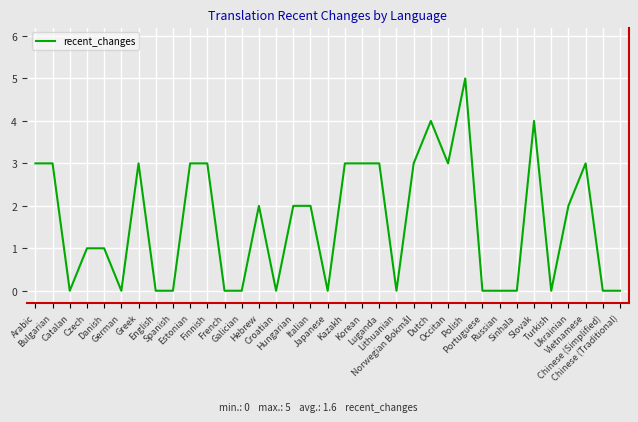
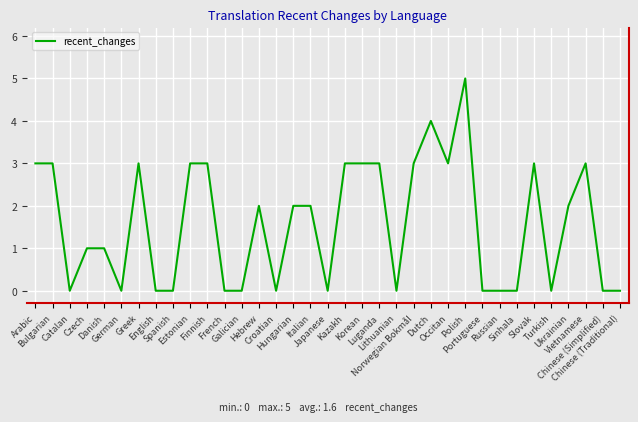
  {
    "Arabic": 3,
    "Bulgarian": 3,
    "Catalan": 0,
    "Czech": 1,
    "Danish": 1,
    "German": 0,
    "Greek": 3,
    "English": 0,
    "Spanish": 0,
    "Estonian": 3,
    "Finnish": 3,
    "French": 0,
    "Galician": 0,
    "Hebrew": 2,
    "Croatian": 0,
    "Hungarian": 2,
    "Italian": 2,
    "Japanese": 0,
    "Kazakh": 3,
    "Korean": 3,
    "Luganda": 3,
    "Lithuanian": 0,
    "Norwegian Bokmål": 3,
    "Dutch": 4,
    "Occitan": 3,
    "Polish": 5,
    "Portuguese": 0,
    "Russian": 0,
    "Sinhala": 0,
-   "Slovak": 4,
+   "Slovak": 3,
    "Turkish": 0,
    "Ukrainian": 2,
    "Vietnamese": 3,
    "Chinese (Simplified)": 0,
    "Chinese (Traditional)": 0
  }
